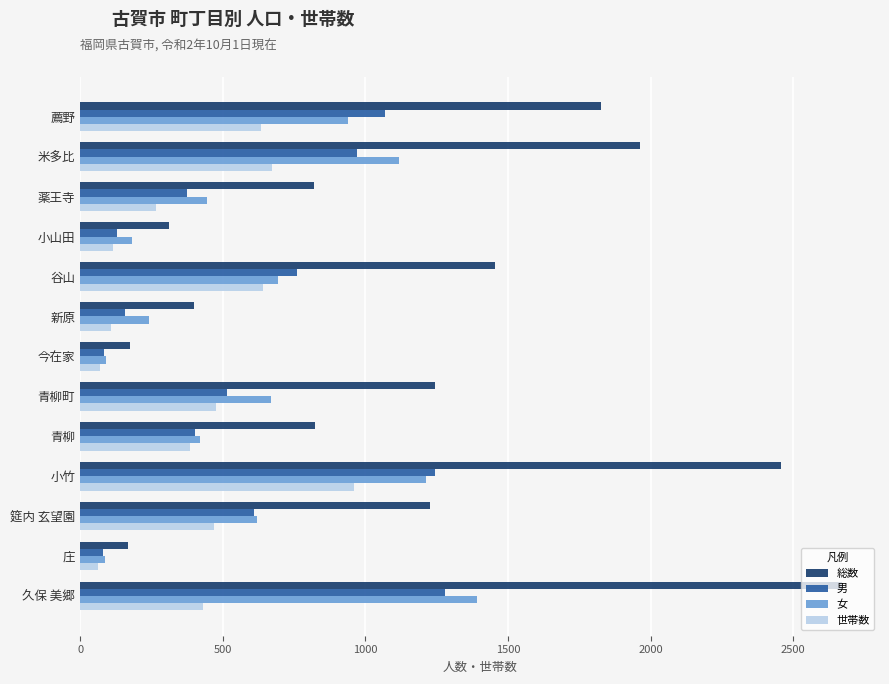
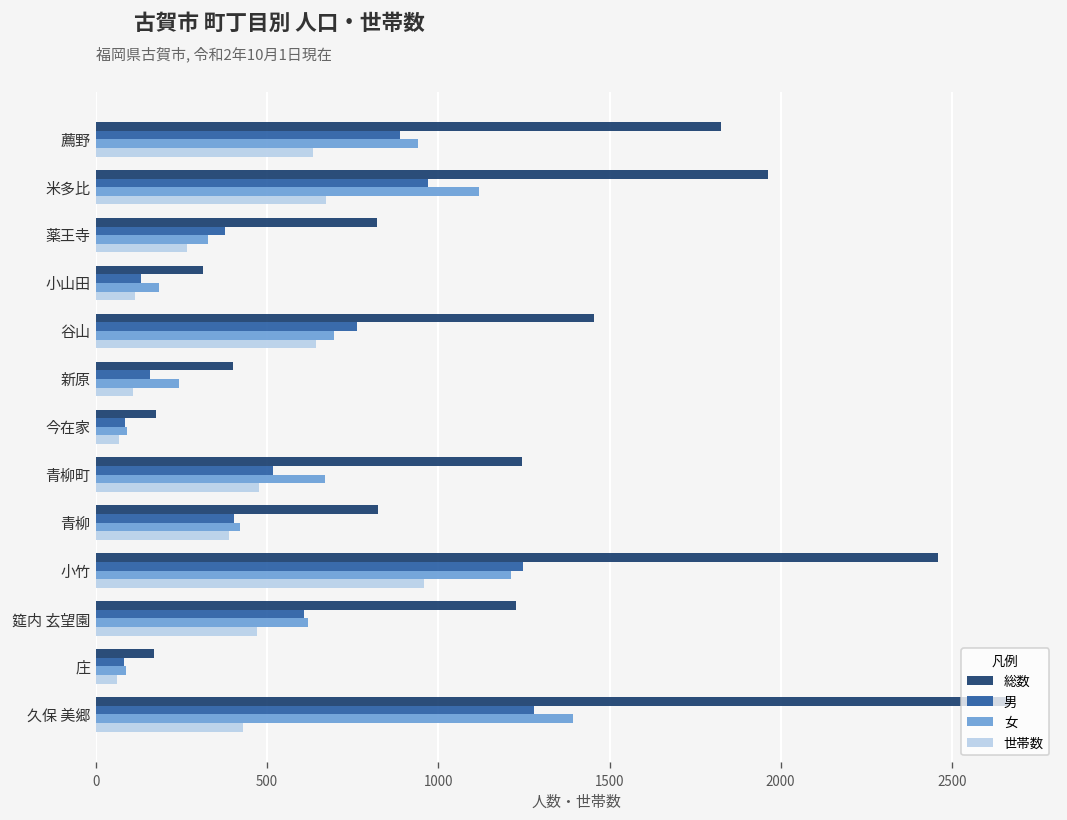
  {
    "総数": {
      "薦野": 1830,
      "米多比": 1960,
      "薬王寺": 820,
      "小山田": 310,
      "谷山": 1460,
      "新原": 400,
      "今在家": 170,
      "青柳町": 1250,
      "青柳": 820,
      "小竹": 2460,
      "筵内 玄望園": 1230,
      "庄": 170
    },
    "男": {
-     "薦野": 1070,
+     "薦野": 890,
      "米多比": 970,
      "薬王寺": 380,
      "小山田": 130,
      "谷山": 760,
      "新原": 160,
      "今在家": 80,
      "青柳町": 520,
      "青柳": 400,
      "小竹": 1250,
      "筵内 玄望園": 610,
      "庄": 80,
      "久保 美郷": 1280
    },
    "女": {
      "薦野": 940,
      "米多比": 1120,
-     "薬王寺": 440,
+     "薬王寺": 330,
      "小山田": 180,
      "谷山": 700,
      "新原": 240,
      "今在家": 90,
      "青柳町": 670,
      "青柳": 420,
      "小竹": 1210,
      "筵内 玄望園": 620,
      "庄": 90,
      "久保 美郷": 1390
    },
    "世帯数": {
      "薦野": 640,
      "米多比": 670,
      "薬王寺": 270,
      "小山田": 110,
      "谷山": 640,
      "新原": 110,
      "今在家": 70,
      "青柳町": 480,
      "青柳": 390,
      "小竹": 960,
      "筵内 玄望園": 470,
      "庄": 60,
      "久保 美郷": 430
    }
  }
